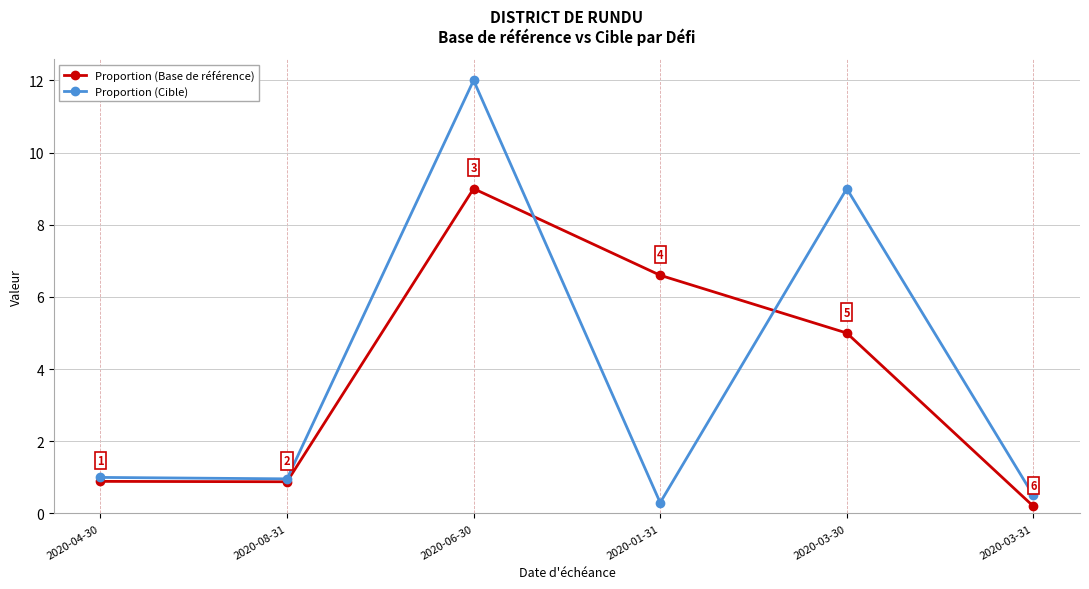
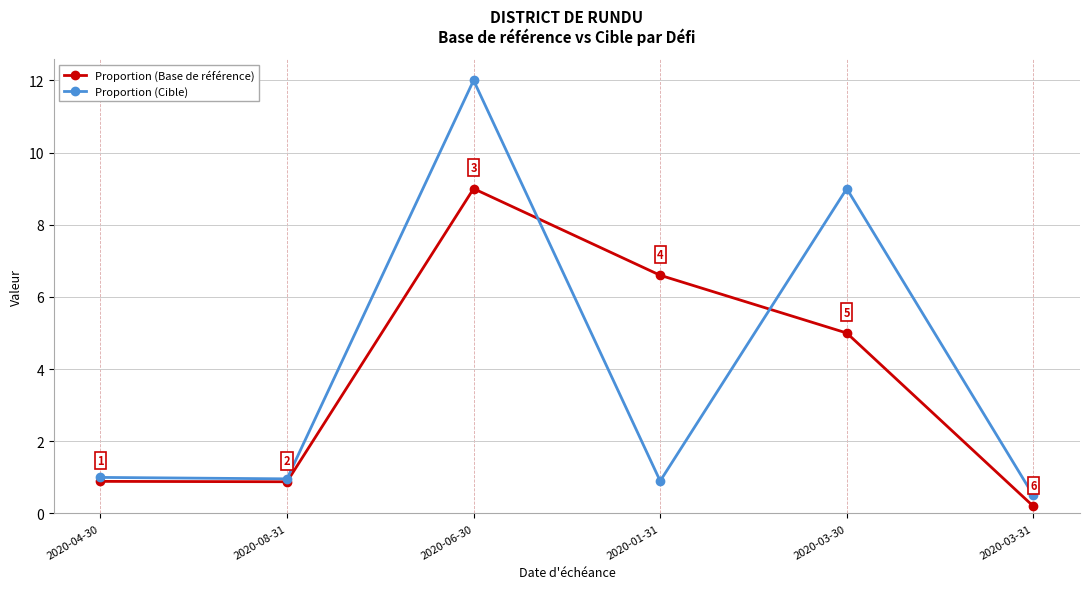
  {
    "Proportion (Base de référence)": {
      "2020-08-31": 0.9,
      "2020-03-31": 0.2
    },
    "Proportion (Cible)": {
      "2020-06-30": 12.0,
-     "2020-01-31": 0.3,
+     "2020-01-31": 0.9,
      "2020-03-30": 9.0
    }
  }
